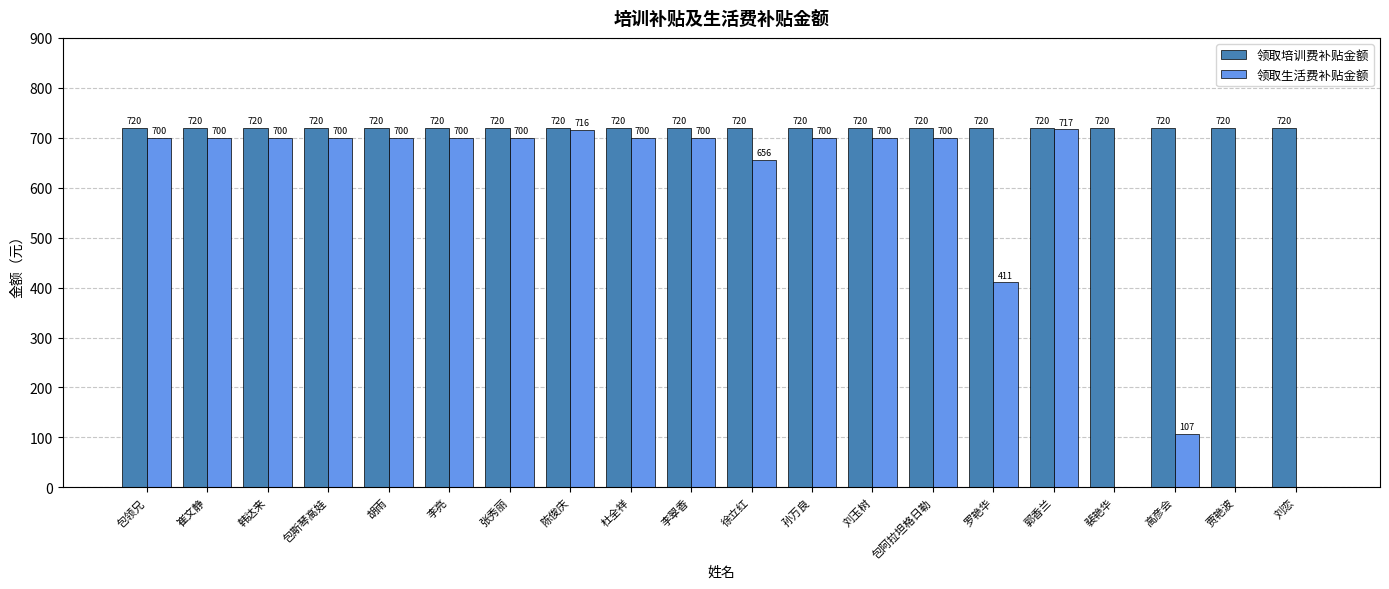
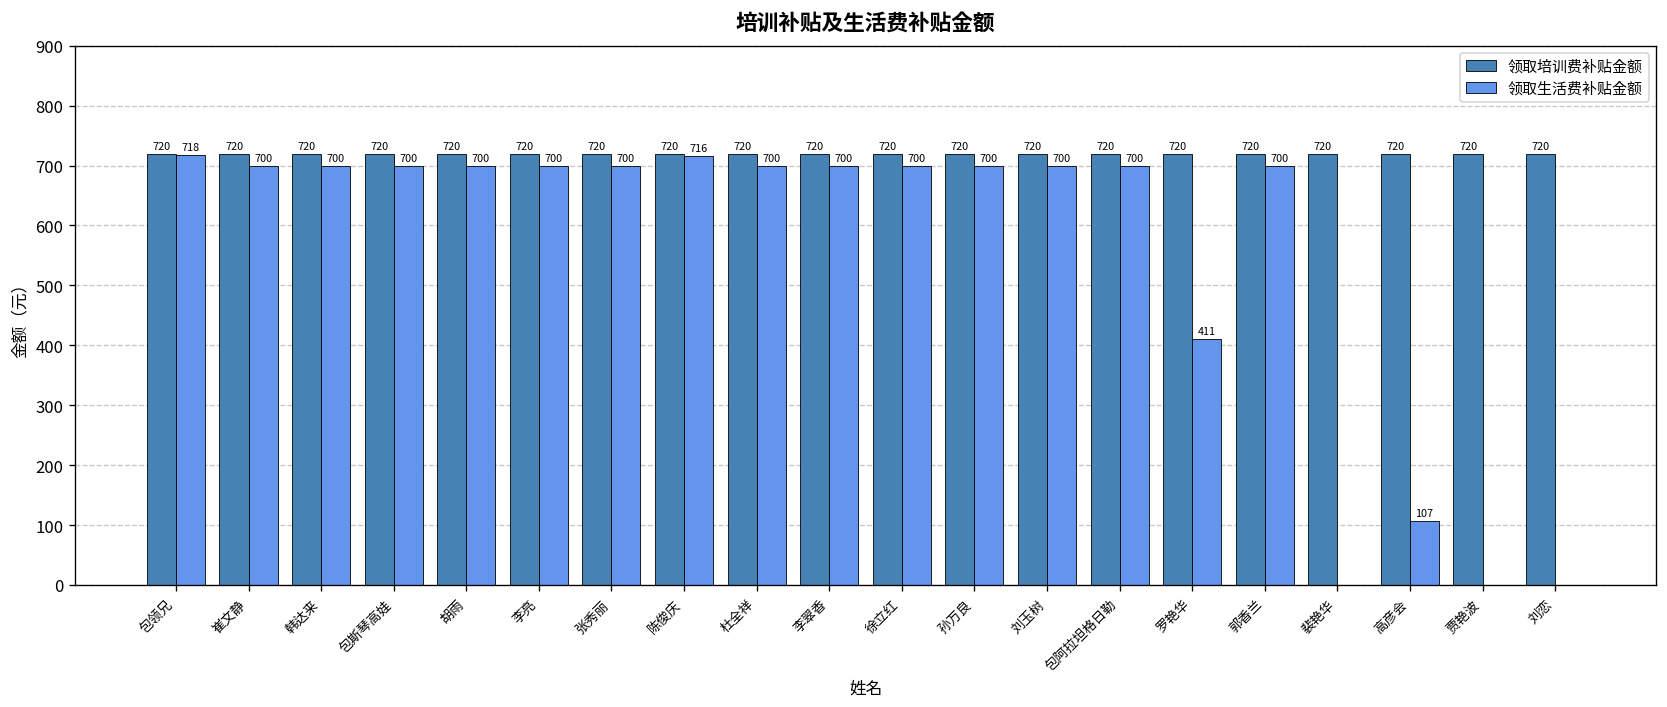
  {
    "领取培训费补贴金额": {
      "包领兄": 720,
      "崔文静": 720,
      "韩达来": 720,
      "包斯琴高娃": 720,
      "胡雨": 720,
      "李亮": 720,
      "张秀丽": 720,
      "陈俊庆": 720,
      "杜全祥": 720,
      "李翠香": 720,
      "徐立红": 720,
      "孙万良": 720,
      "刘玉树": 720,
      "包阿拉坦格日勒": 720,
      "罗艳华": 720,
      "郭香兰": 720,
      "裴艳华": 720,
      "高彦会": 720,
      "贾艳波": 720,
      "刘恋": 720
    },
    "领取生活费补贴金额": {
-     "包领兄": 700,
+     "包领兄": 718,
      "崔文静": 700,
      "韩达来": 700,
      "包斯琴高娃": 700,
      "胡雨": 700,
      "李亮": 700,
      "张秀丽": 700,
      "陈俊庆": 716,
      "杜全祥": 700,
      "李翠香": 700,
-     "徐立红": 656,
+     "徐立红": 700,
      "孙万良": 700,
      "刘玉树": 700,
      "包阿拉坦格日勒": 700,
      "罗艳华": 411,
-     "郭香兰": 717,
+     "郭香兰": 700,
      "高彦会": 107
    }
  }
